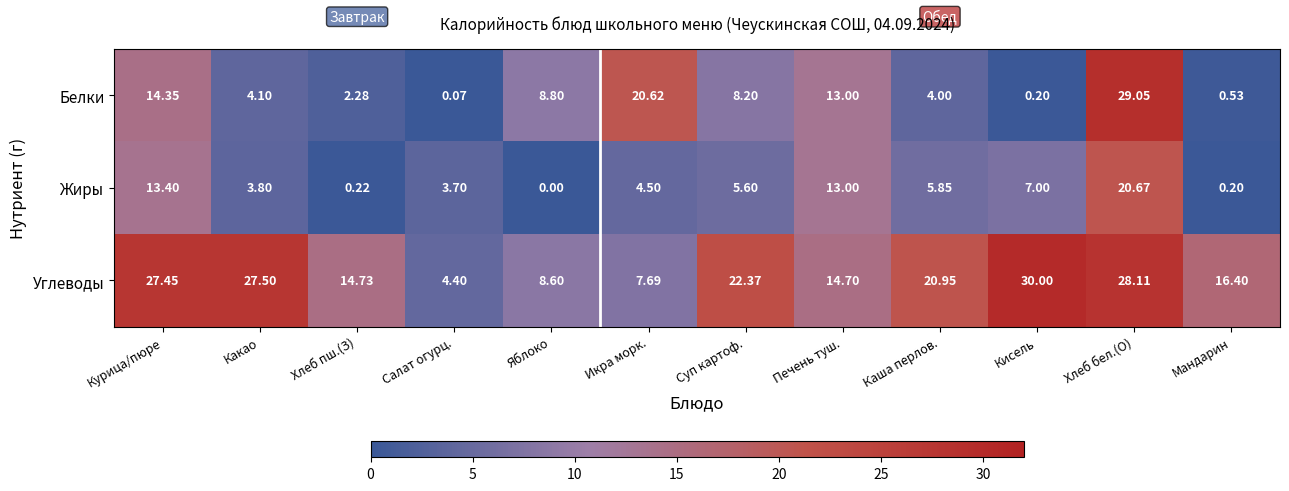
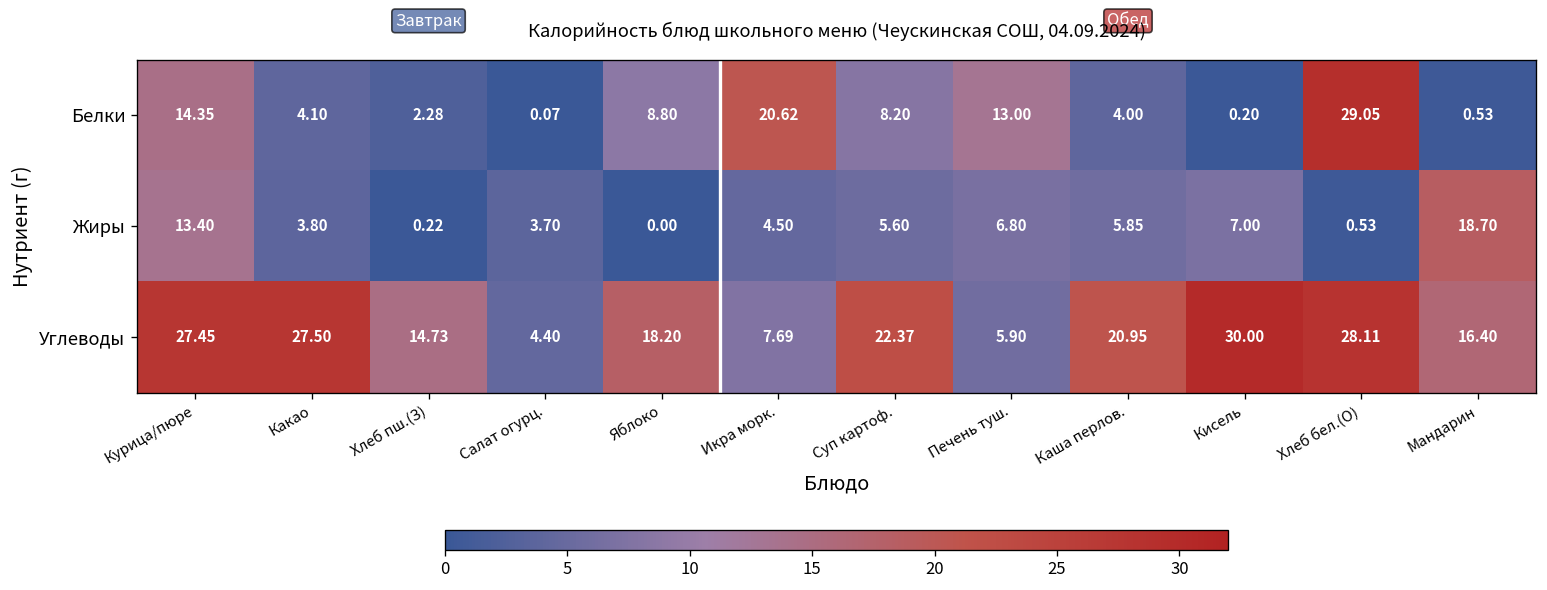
  {
    "Белки": {
      "Курица/пюре": 14.35,
      "Какао": 4.10,
      "Хлеб пш.(З)": 2.28,
      "Салат огурц.": 0.07,
      "Яблоко": 8.80,
      "Икра морк.": 20.62,
      "Суп картоф.": 8.20,
      "Печень туш.": 13.00,
      "Каша перлов.": 4.00,
      "Кисель": 0.20,
      "Хлеб бел.(О)": 29.05,
      "Мандарин": 0.53
    },
    "Жиры": {
      "Курица/пюре": 13.40,
      "Какао": 3.80,
      "Хлеб пш.(З)": 0.22,
      "Салат огурц.": 3.70,
      "Яблоко": 0.00,
      "Икра морк.": 4.50,
      "Суп картоф.": 5.60,
-     "Печень туш.": 13.00,
+     "Печень туш.": 6.80,
      "Каша перлов.": 5.85,
      "Кисель": 7.00,
-     "Хлеб бел.(О)": 20.67,
-     "Мандарин": 0.20
+     "Хлеб бел.(О)": 0.53,
+     "Мандарин": 18.70
    },
    "Углеводы": {
      "Курица/пюре": 27.45,
      "Какао": 27.50,
      "Хлеб пш.(З)": 14.73,
      "Салат огурц.": 4.40,
-     "Яблоко": 8.60,
+     "Яблоко": 18.20,
      "Икра морк.": 7.69,
      "Суп картоф.": 22.37,
-     "Печень туш.": 14.70,
+     "Печень туш.": 5.90,
      "Каша перлов.": 20.95,
      "Кисель": 30.00,
      "Хлеб бел.(О)": 28.11,
      "Мандарин": 16.40
    }
  }
